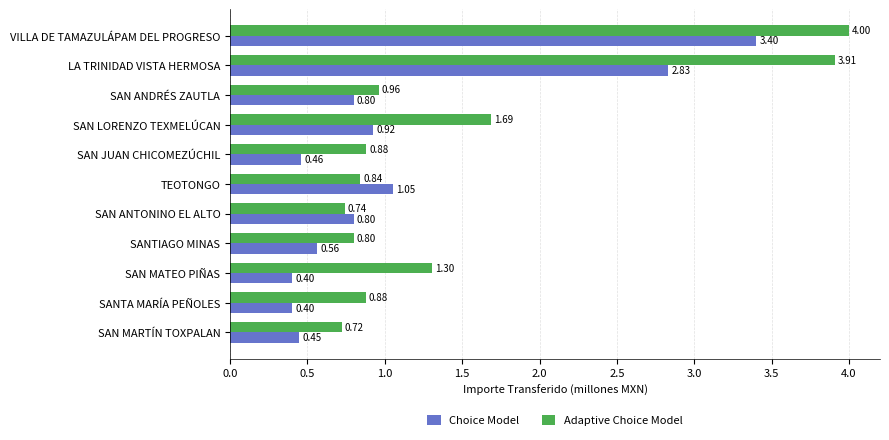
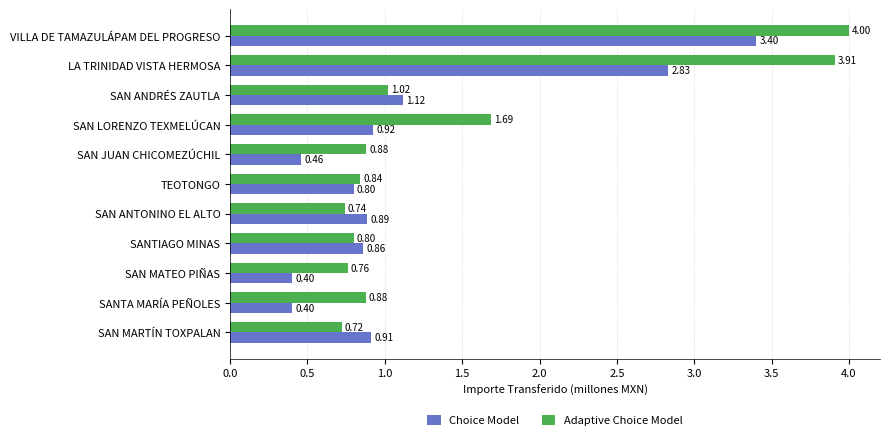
  {
    "Choice Model": {
      "VILLA DE TAMAZULÁPAM DEL PROGRESO": 3.40,
      "LA TRINIDAD VISTA HERMOSA": 2.83,
-     "SAN ANDRÉS ZAUTLA": 0.80,
+     "SAN ANDRÉS ZAUTLA": 1.12,
      "SAN LORENZO TEXMELÚCAN": 0.92,
      "SAN JUAN CHICOMEZÚCHIL": 0.46,
-     "TEOTONGO": 1.05,
-     "SAN ANTONINO EL ALTO": 0.80,
-     "SANTIAGO MINAS": 0.56,
+     "TEOTONGO": 0.80,
+     "SAN ANTONINO EL ALTO": 0.89,
+     "SANTIAGO MINAS": 0.86,
      "SAN MATEO PIÑAS": 0.40,
      "SANTA MARÍA PEÑOLES": 0.40,
-     "SAN MARTÍN TOXPALAN": 0.45
+     "SAN MARTÍN TOXPALAN": 0.91
    },
    "Adaptive Choice Model": {
      "VILLA DE TAMAZULÁPAM DEL PROGRESO": 4.00,
      "LA TRINIDAD VISTA HERMOSA": 3.91,
-     "SAN ANDRÉS ZAUTLA": 0.96,
+     "SAN ANDRÉS ZAUTLA": 1.02,
      "SAN LORENZO TEXMELÚCAN": 1.69,
      "SAN JUAN CHICOMEZÚCHIL": 0.88,
      "TEOTONGO": 0.84,
      "SAN ANTONINO EL ALTO": 0.74,
      "SANTIAGO MINAS": 0.80,
-     "SAN MATEO PIÑAS": 1.30,
+     "SAN MATEO PIÑAS": 0.76,
      "SANTA MARÍA PEÑOLES": 0.88,
      "SAN MARTÍN TOXPALAN": 0.72
    }
  }
